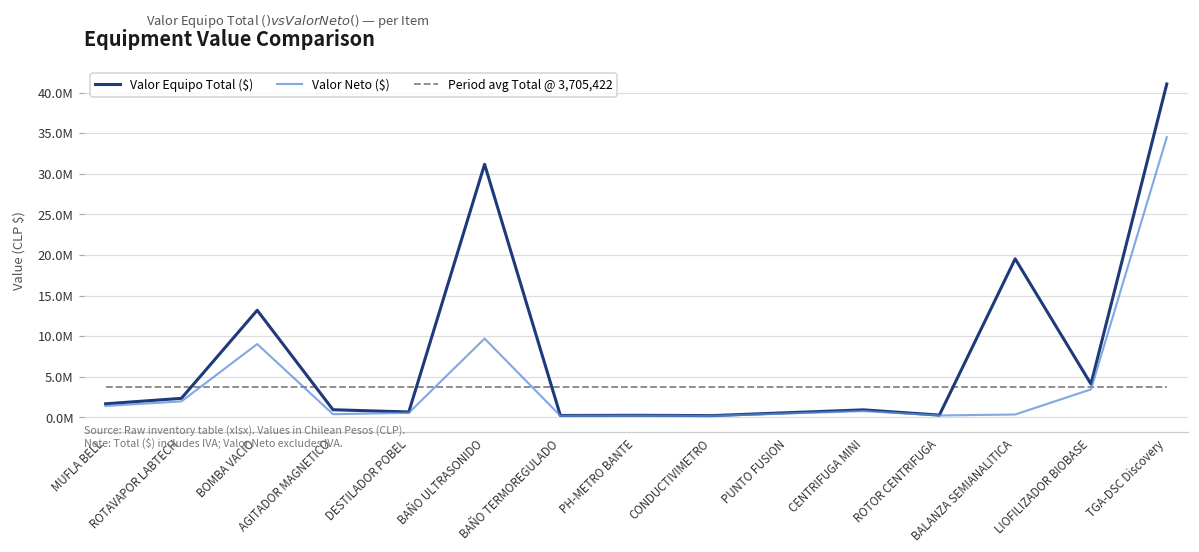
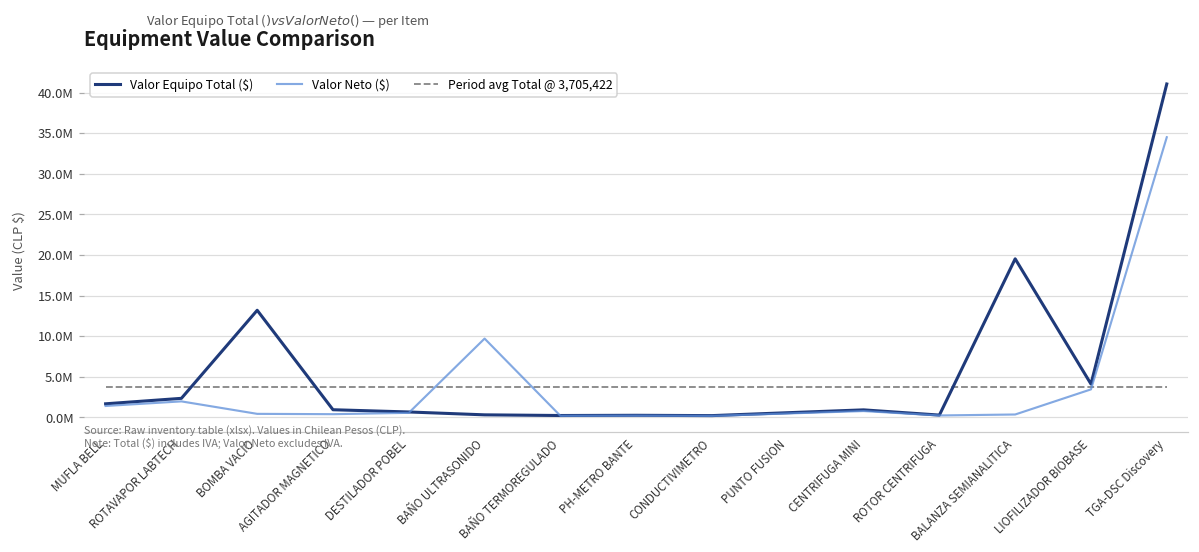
  {
    "Valor Equipo Total ($)": {
      "ROTAVAPOR LABTECH": 2000000,
      "BOMBA VACIO": 13000000,
      "AGITADOR MAGNETICO": 1000000,
-     "BAÑO ULTRASONIDO": 31000000,
+     "BAÑO ULTRASONIDO": 0,
      "BALANZA SEMIANALITICA": 20000000,
      "LIOFILIZADOR BIOBASE": 4000000,
      "TGA-DSC Discovery": 41000000
    },
    "Valor Neto ($)": {
      "ROTAVAPOR LABTECH": 2000000,
-     "BOMBA VACIO": 9000000,
+     "BOMBA VACIO": 0,
      "AGITADOR MAGNETICO": 0,
      "BAÑO ULTRASONIDO": 10000000,
      "BALANZA SEMIANALITICA": 0,
      "TGA-DSC Discovery": 35000000
    },
    "Period avg Total @ 3,705,422": {
      "MUFLA BELL": 4000000,
      "ROTAVAPOR LABTECH": 4000000,
      "BOMBA VACIO": 4000000,
      "AGITADOR MAGNETICO": 4000000,
      "DESTILADOR POBEL": 4000000,
      "BAÑO ULTRASONIDO": 4000000,
      "BAÑO TERMOREGULADO": 4000000,
      "PH-METRO BANTE": 4000000,
      "CONDUCTIVIMETRO": 4000000,
      "PUNTO FUSION": 4000000,
      "CENTRIFUGA MINI": 4000000,
      "ROTOR CENTRIFUGA": 4000000,
      "BALANZA SEMIANALITICA": 4000000,
      "TGA-DSC Discovery": 4000000
    }
  }
